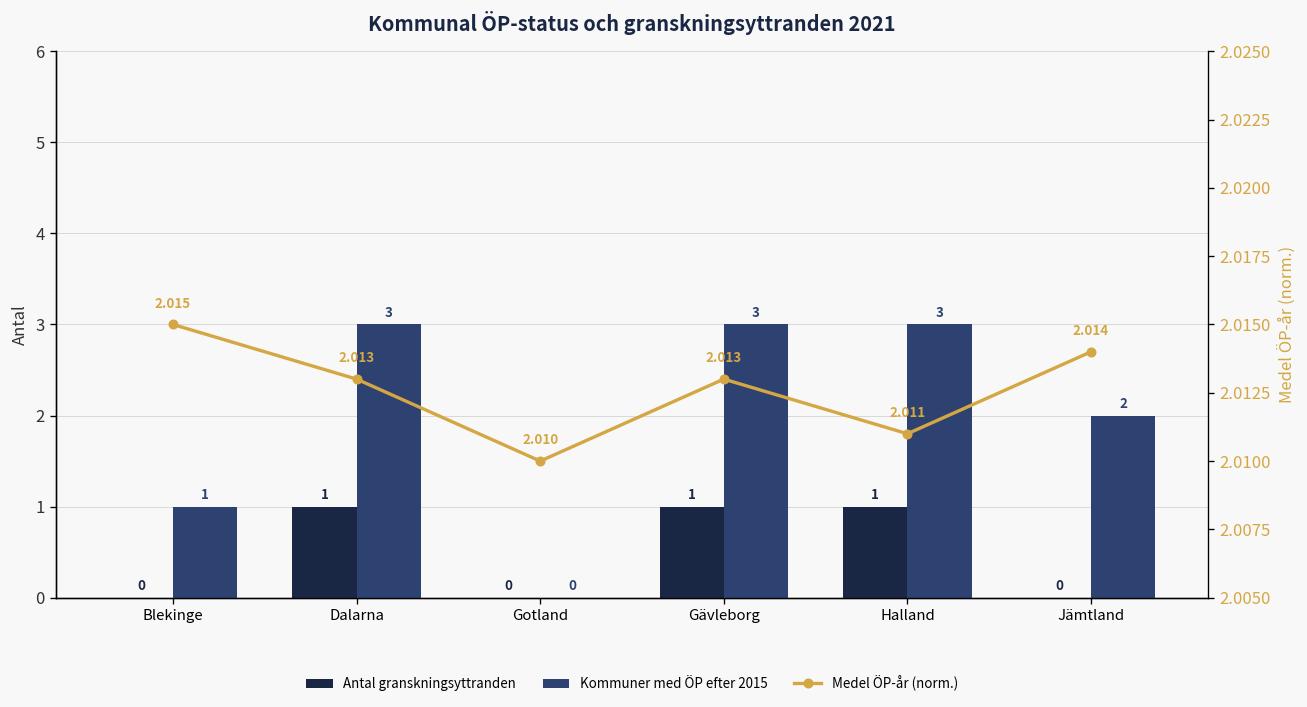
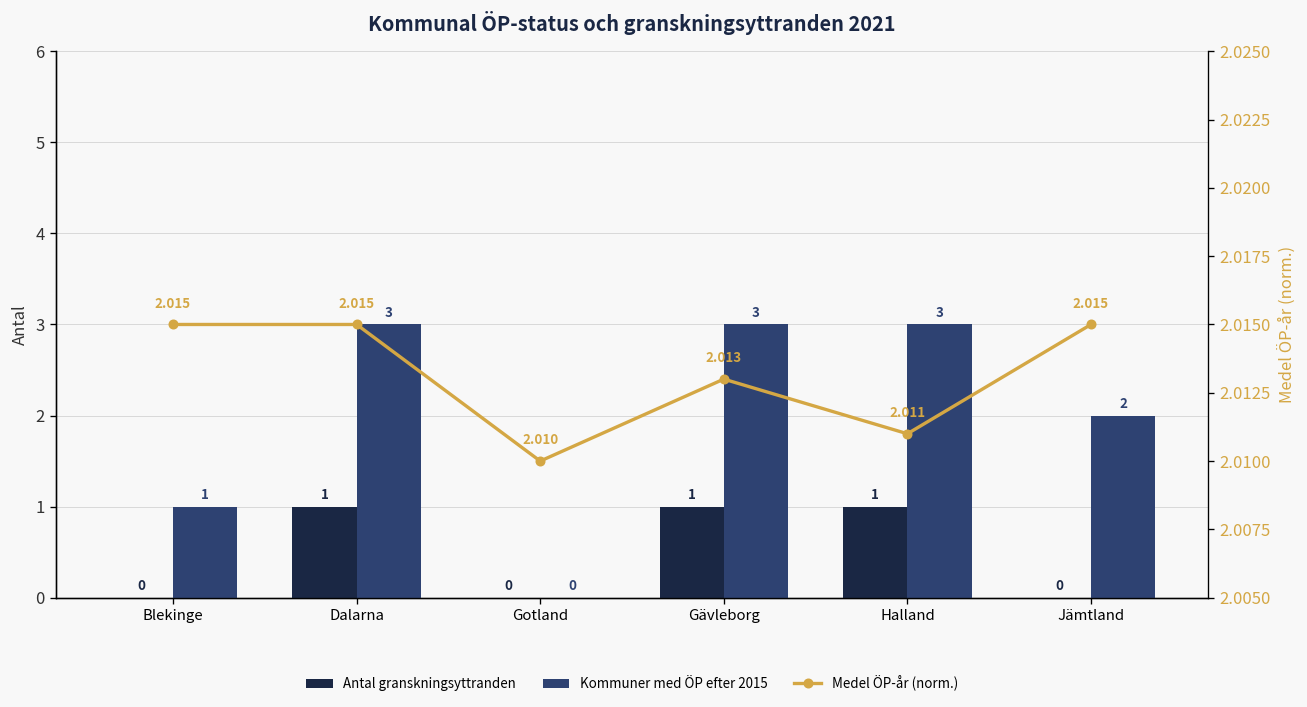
  {
    "Medel ÖP-år (norm.)": {
      "Blekinge": 2.015,
-     "Dalarna": 2.013,
+     "Dalarna": 2.015,
      "Gotland": 2.010,
      "Gävleborg": 2.013,
      "Halland": 2.011,
-     "Jämtland": 2.014
+     "Jämtland": 2.015
    }
  }
